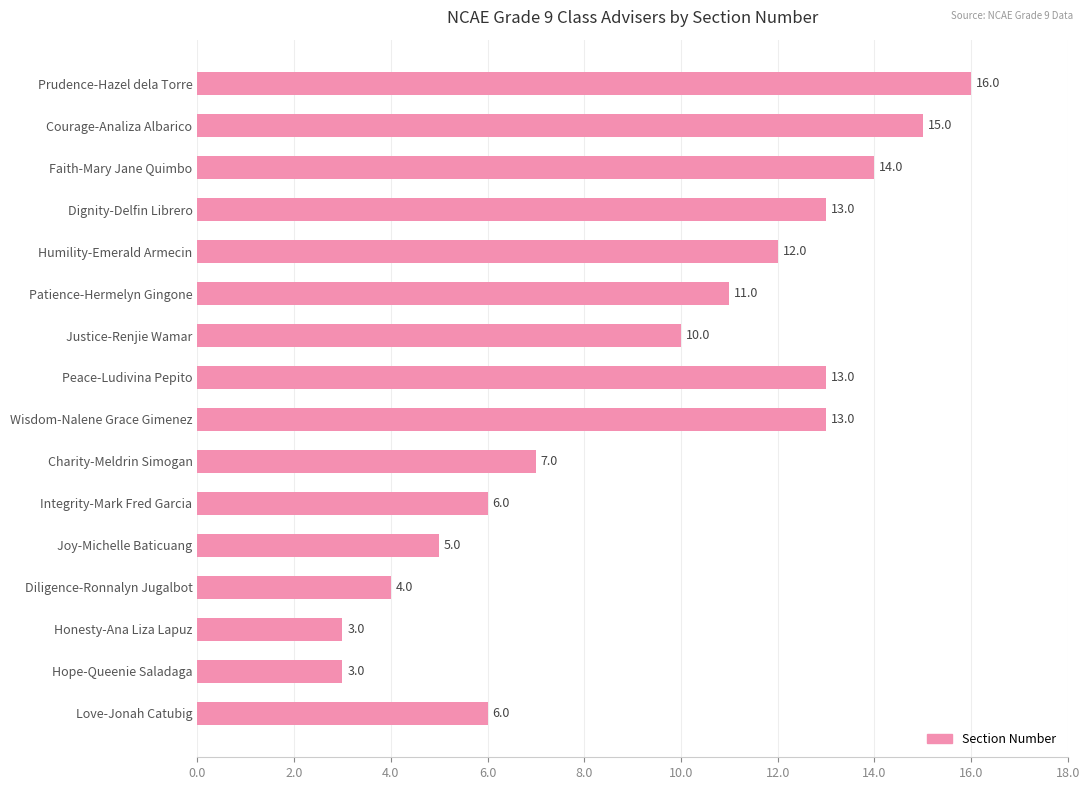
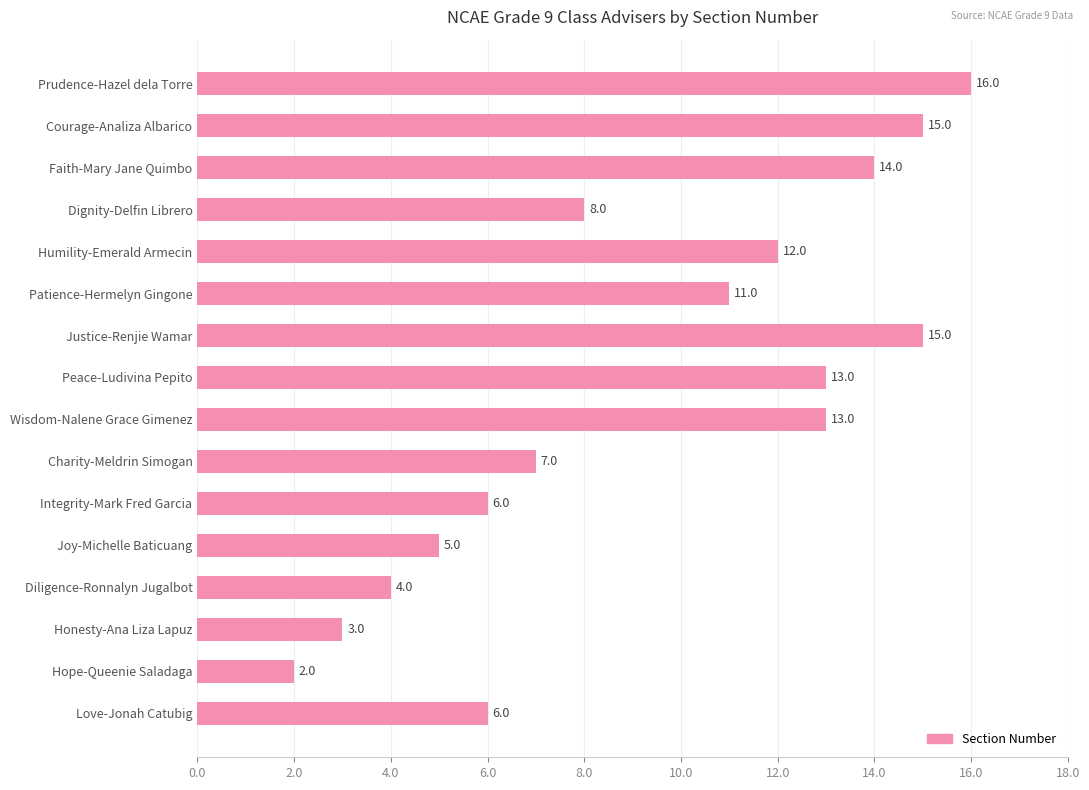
  {
    "Prudence-Hazel dela Torre": 16.0,
    "Courage-Analiza Albarico": 15.0,
    "Faith-Mary Jane Quimbo": 14.0,
-   "Dignity-Delfin Librero": 13.0,
+   "Dignity-Delfin Librero": 8.0,
    "Humility-Emerald Armecin": 12.0,
    "Patience-Hermelyn Gingone": 11.0,
-   "Justice-Renjie Wamar": 10.0,
+   "Justice-Renjie Wamar": 15.0,
    "Peace-Ludivina Pepito": 13.0,
    "Wisdom-Nalene Grace Gimenez": 13.0,
    "Charity-Meldrin Simogan": 7.0,
    "Integrity-Mark Fred Garcia": 6.0,
    "Joy-Michelle Baticuang": 5.0,
    "Diligence-Ronnalyn Jugalbot": 4.0,
    "Honesty-Ana Liza Lapuz": 3.0,
-   "Hope-Queenie Saladaga": 3.0,
+   "Hope-Queenie Saladaga": 2.0,
    "Love-Jonah Catubig": 6.0
  }
